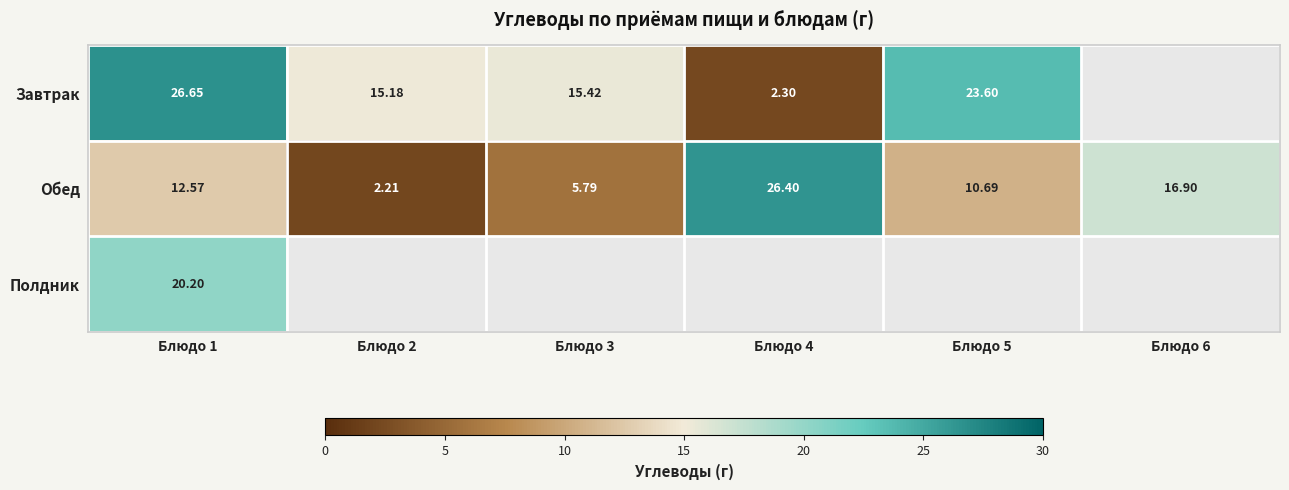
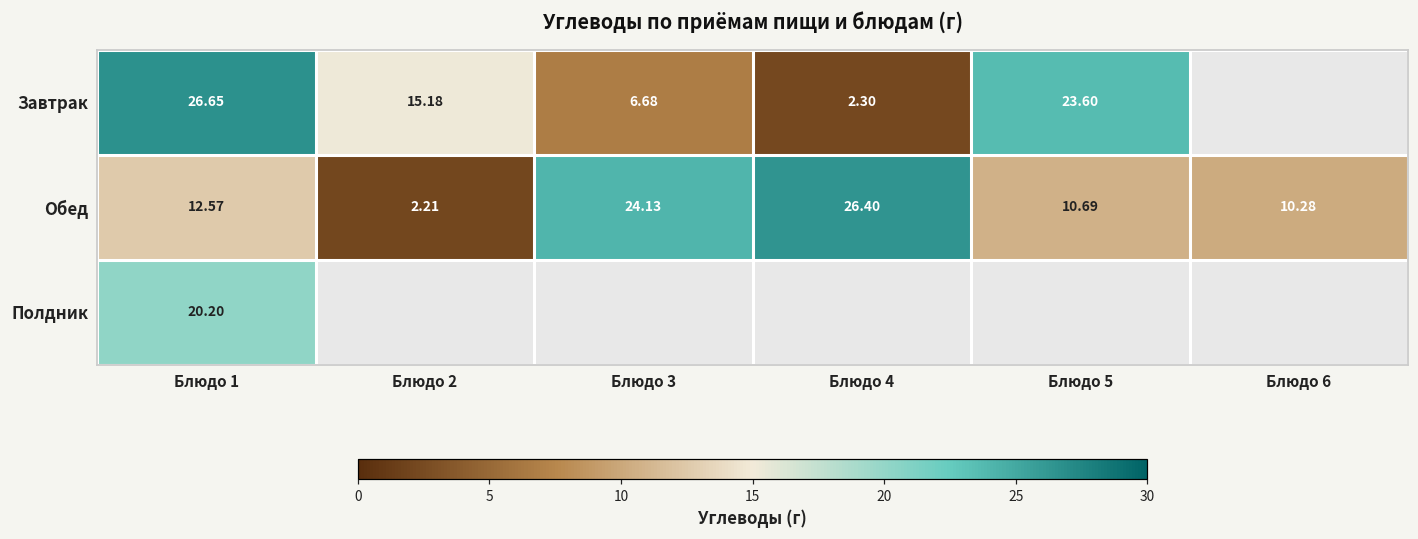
  {
    "Завтрак": {
      "Блюдо 1": 26.65,
      "Блюдо 2": 15.18,
-     "Блюдо 3": 15.42,
+     "Блюдо 3": 6.68,
      "Блюдо 4": 2.30,
      "Блюдо 5": 23.60
    },
    "Обед": {
      "Блюдо 1": 12.57,
      "Блюдо 2": 2.21,
-     "Блюдо 3": 5.79,
+     "Блюдо 3": 24.13,
      "Блюдо 4": 26.40,
      "Блюдо 5": 10.69,
-     "Блюдо 6": 16.90
+     "Блюдо 6": 10.28
    },
    "Полдник": {
      "Блюдо 1": 20.20
    }
  }
